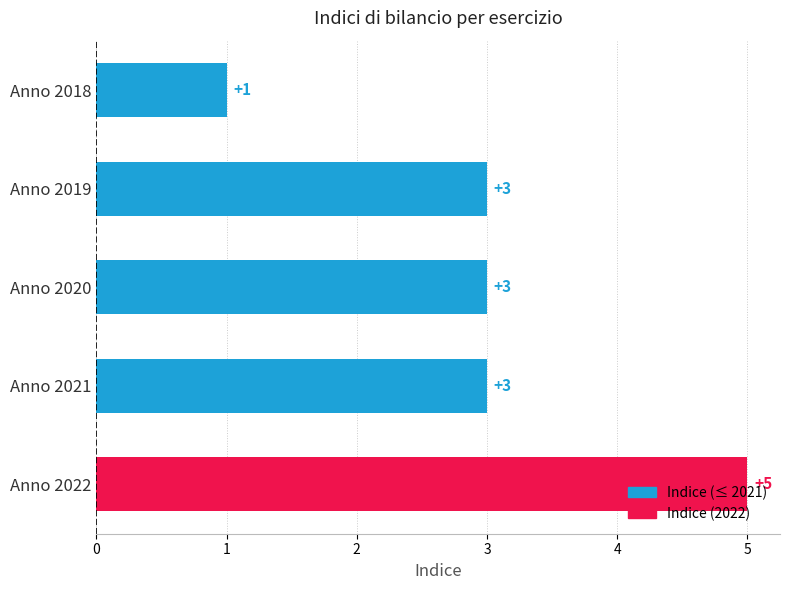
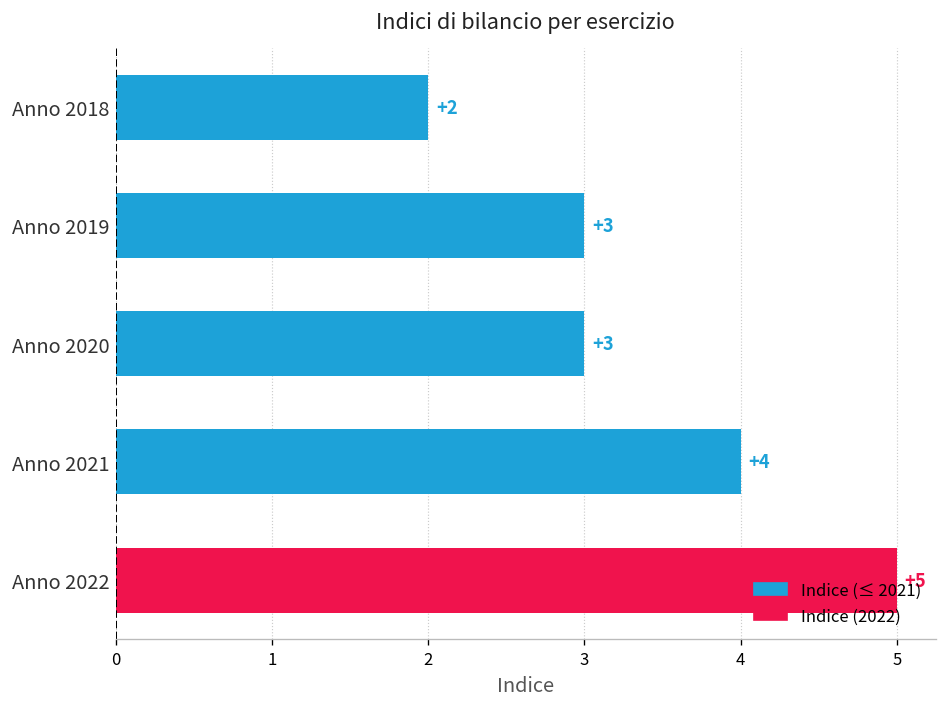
  {
-   "Anno 2018": "+1",
+   "Anno 2018": "+2",
    "Anno 2019": "+3",
    "Anno 2020": "+3",
-   "Anno 2021": "+3",
+   "Anno 2021": "+4",
    "Anno 2022": "+5"
  }
